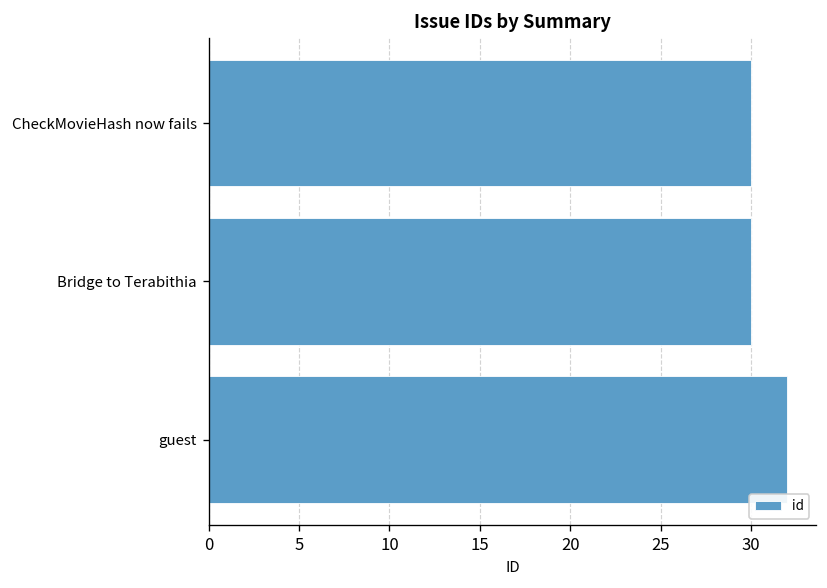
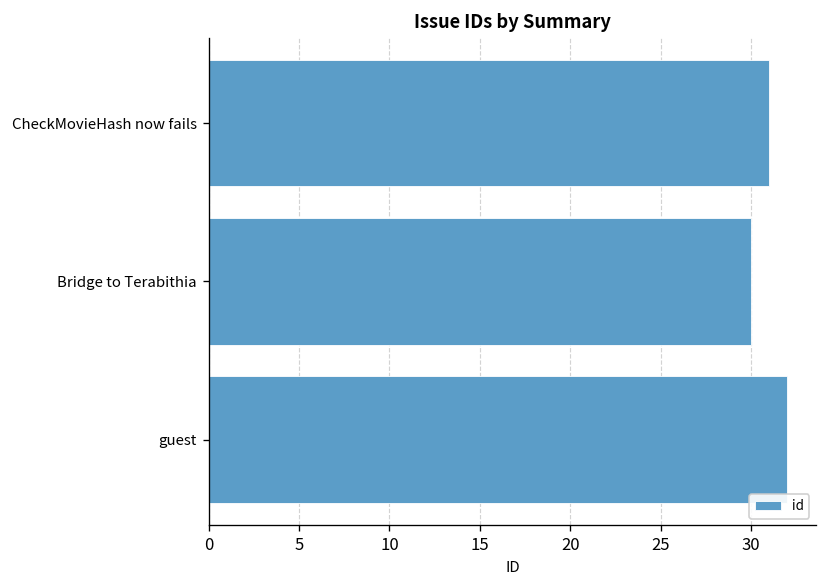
  {
-   "CheckMovieHash now fails": 30,
+   "CheckMovieHash now fails": 31,
    "Bridge to Terabithia": 30,
    "guest": 32
  }
